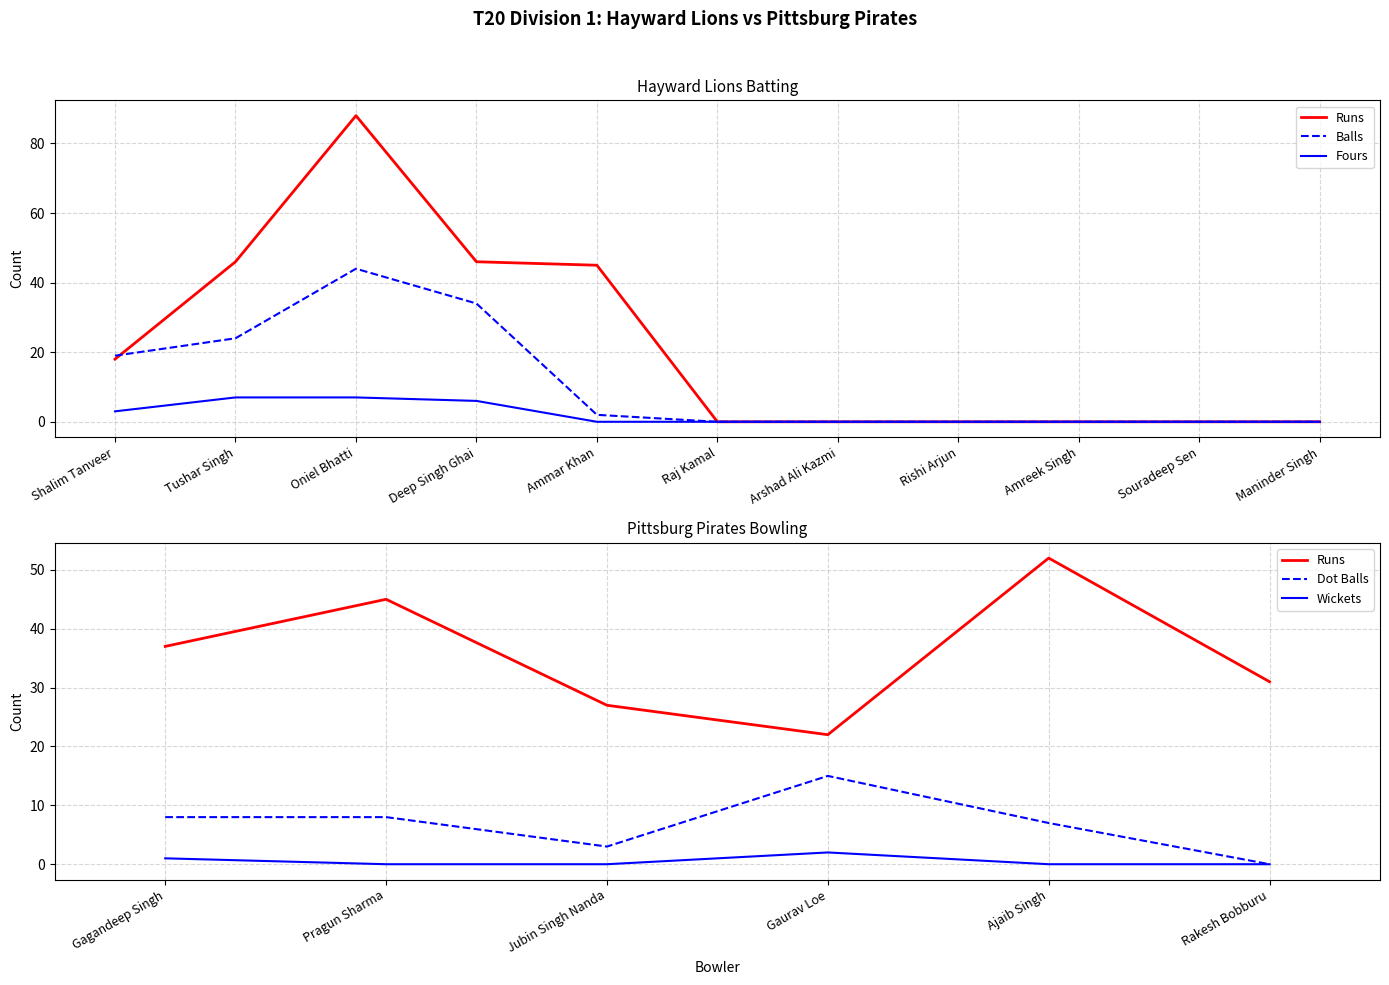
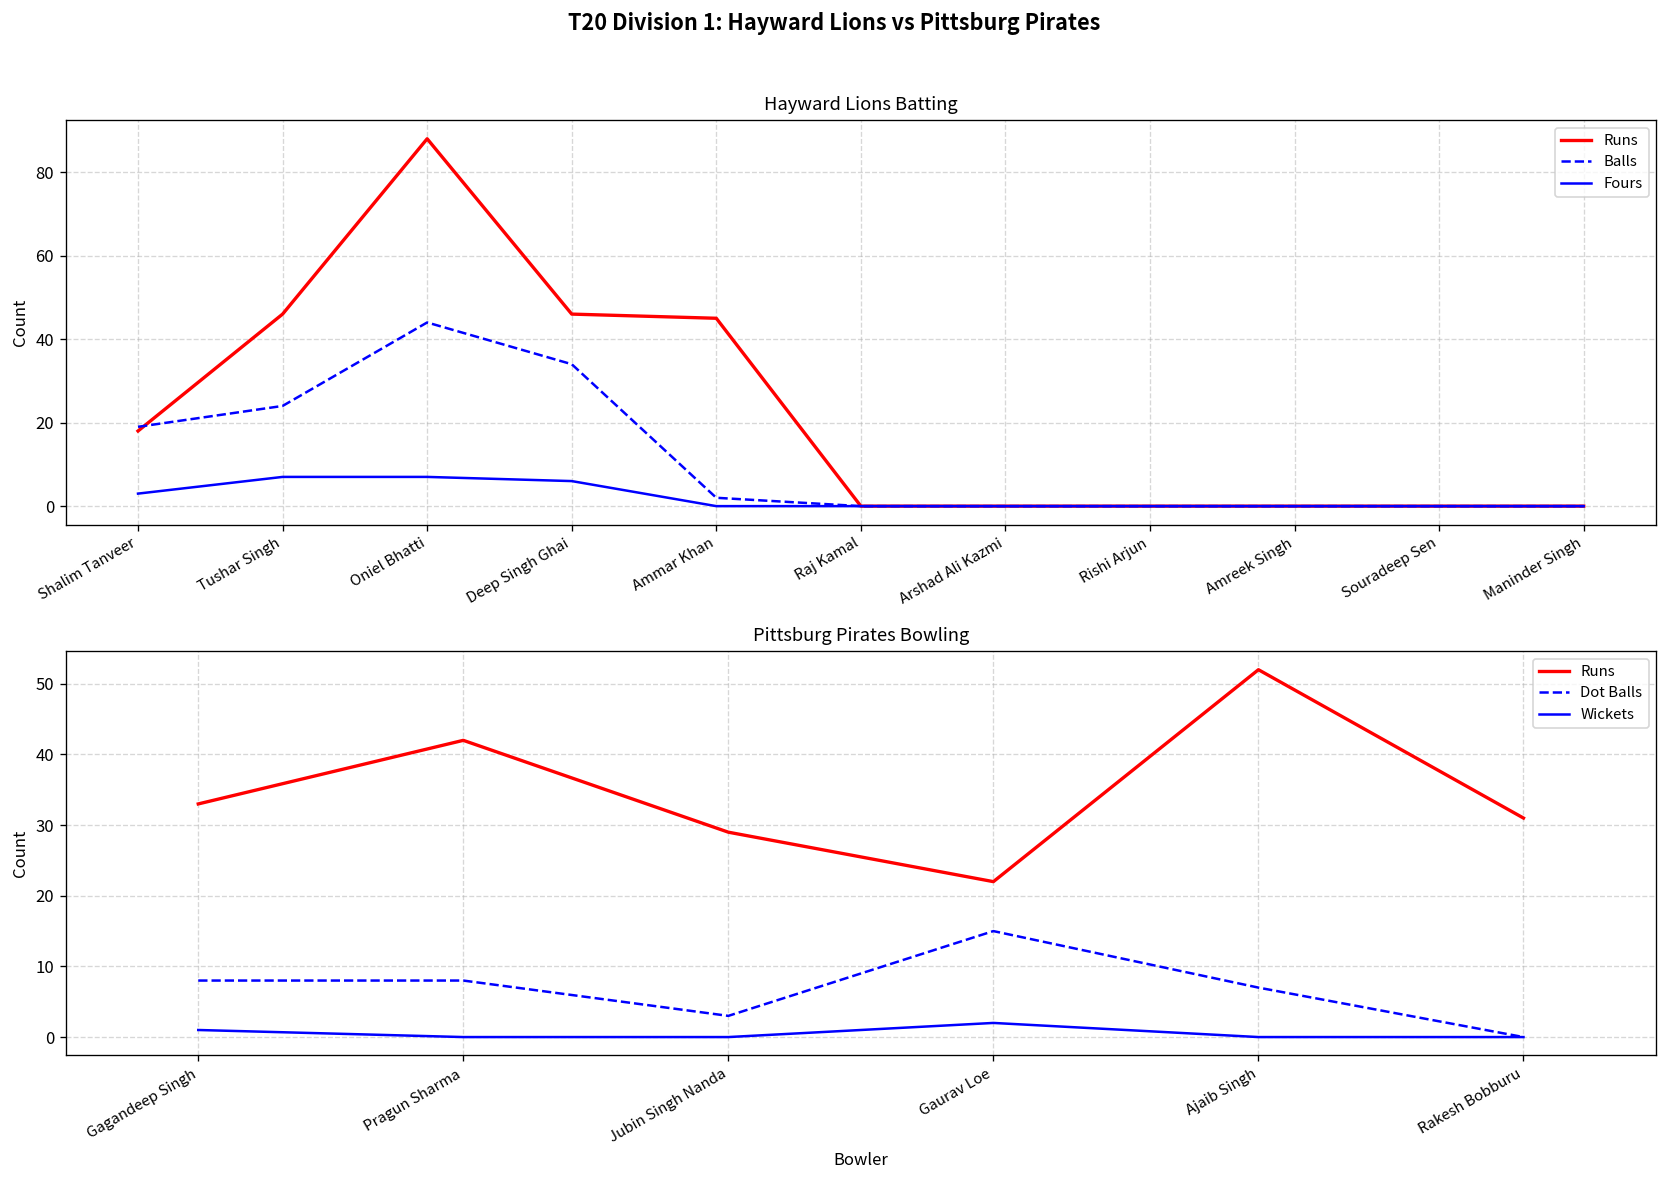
  {
    "Hayward Lions Batting": {
      "Runs": {
        "Shalim Tanveer": 18,
        "Tushar Singh": 46,
        "Oniel Bhatti": 88,
        "Deep Singh Ghai": 46,
        "Ammar Khan": 45
      }
    },
    "Pittsburg Pirates Bowling": {
      "Runs": {
-       "Gagandeep Singh": 37,
-       "Pragun Sharma": 45,
-       "Jubin Singh Nanda": 27,
+       "Gagandeep Singh": 33,
+       "Pragun Sharma": 42,
+       "Jubin Singh Nanda": 29,
        "Gaurav Loe": 22,
        "Ajaib Singh": 52,
        "Rakesh Bobburu": 31
      }
    }
  }
